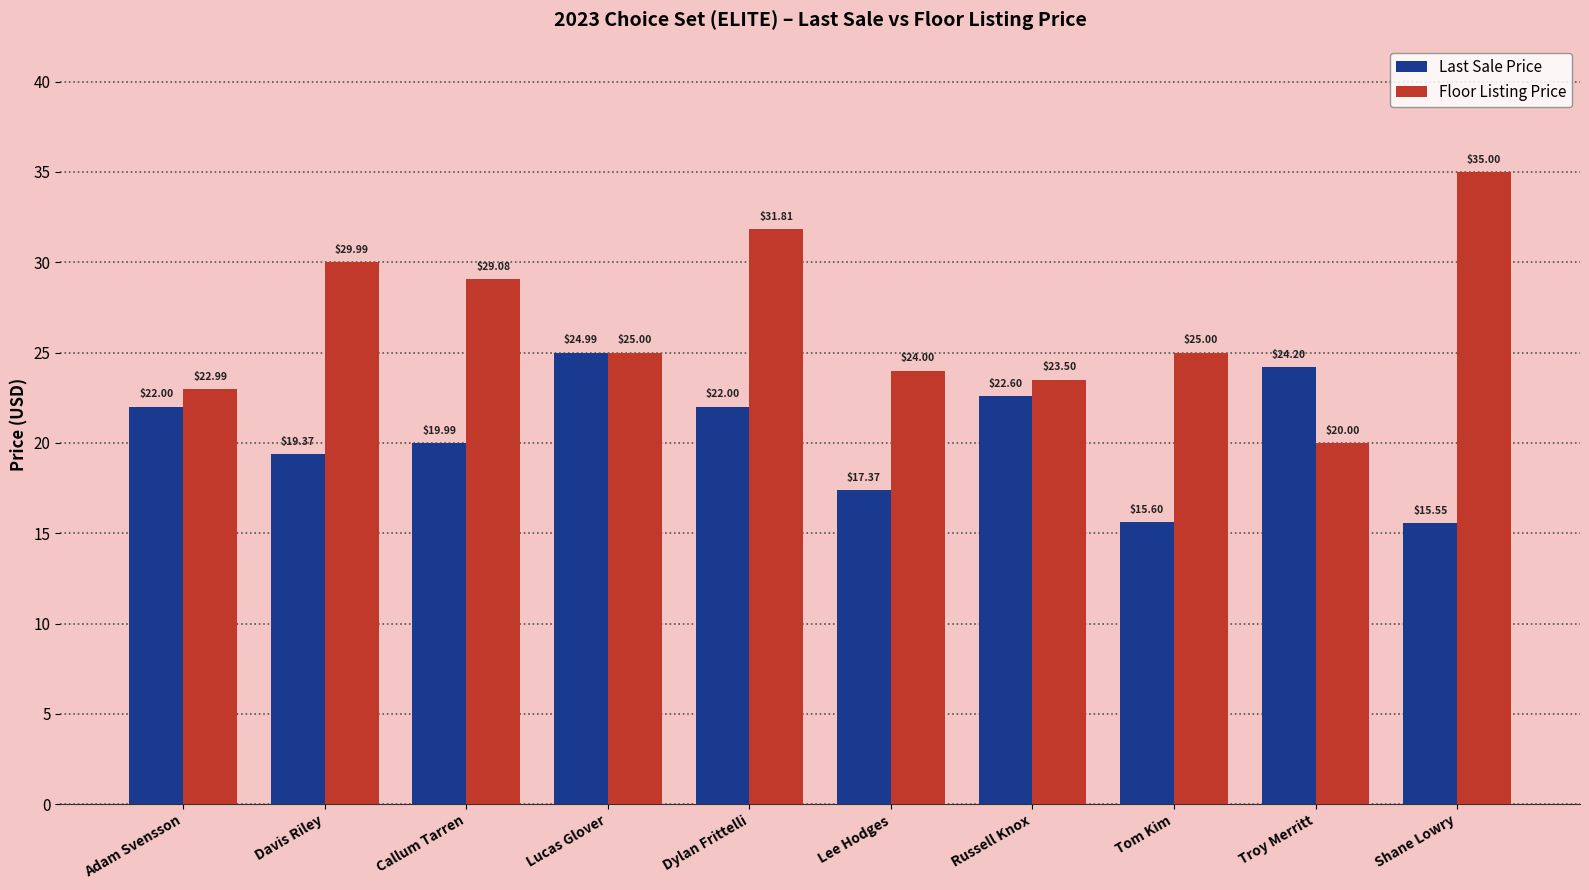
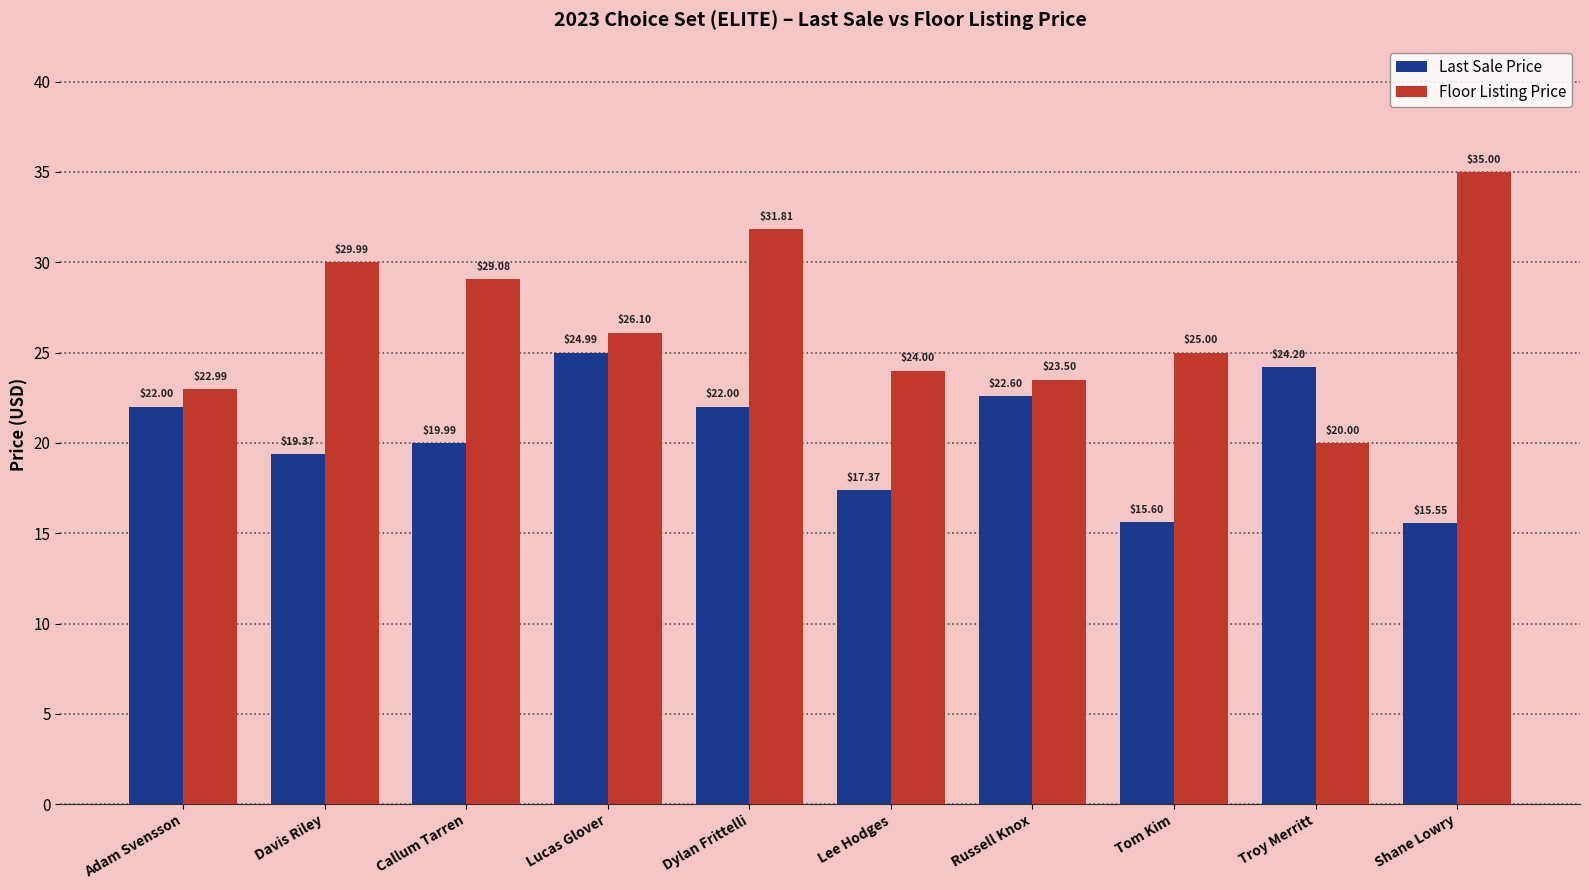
  {
    "Last Sale Price": {
      "Adam Svensson": "$22.00",
      "Davis Riley": "$19.37",
      "Callum Tarren": "$19.99",
      "Lucas Glover": "$24.99",
      "Dylan Frittelli": "$22.00",
      "Lee Hodges": "$17.37",
      "Russell Knox": "$22.60",
      "Tom Kim": "$15.60",
      "Troy Merritt": "$24.20",
      "Shane Lowry": "$15.55"
    },
    "Floor Listing Price": {
      "Adam Svensson": "$22.99",
      "Davis Riley": "$29.99",
      "Callum Tarren": "$29.08",
-     "Lucas Glover": "$25.00",
+     "Lucas Glover": "$26.10",
      "Dylan Frittelli": "$31.81",
      "Lee Hodges": "$24.00",
      "Russell Knox": "$23.50",
      "Tom Kim": "$25.00",
      "Troy Merritt": "$20.00",
      "Shane Lowry": "$35.00"
    }
  }
